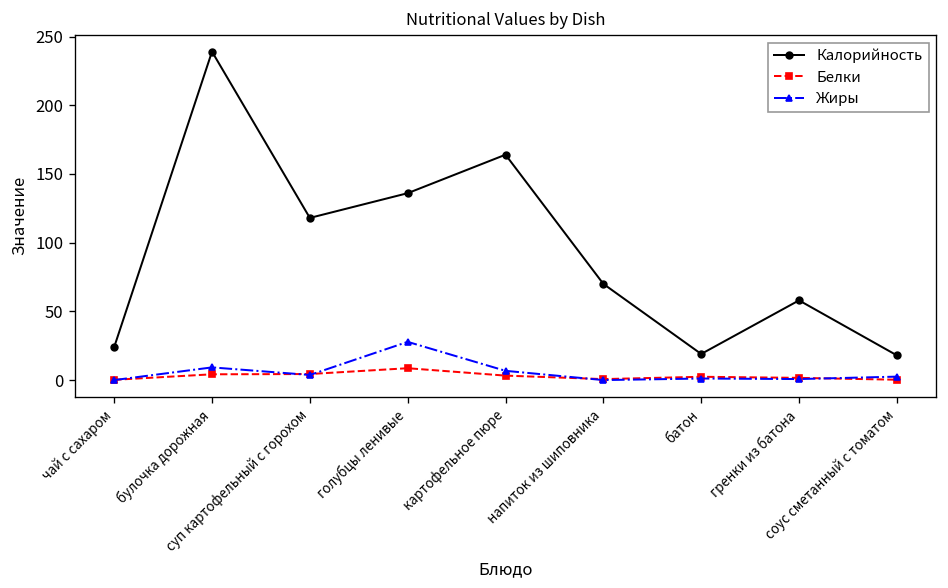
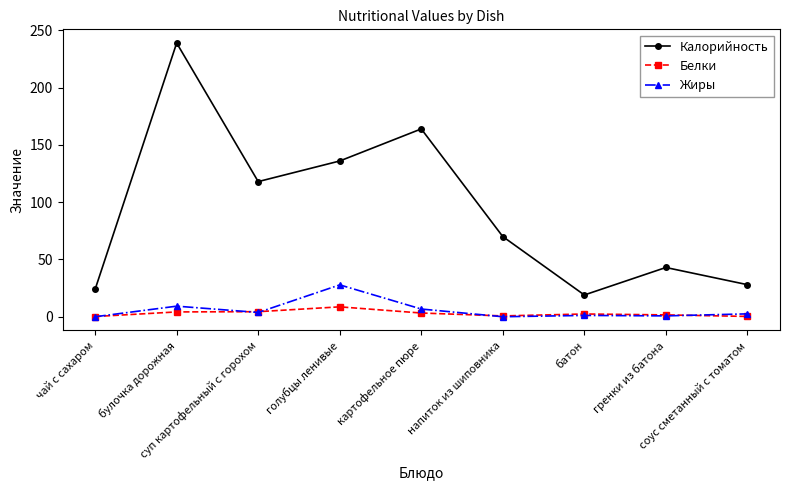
  {
    "Калорийность": {
      "чай с сахаром": 24,
      "булочка дорожная": 239,
      "суп картофельный с горохом": 118,
      "голубцы ленивые": 136,
      "картофельное пюре": 164,
      "напиток из шиповника": 70,
      "батон": 19,
-     "гренки из батона": 58,
-     "соус сметанный с томатом": 18
+     "гренки из батона": 43,
+     "соус сметанный с томатом": 28
    },
    "Белки": {
      "булочка дорожная": 4,
      "голубцы ленивые": 9,
      "картофельное пюре": 3
    },
    "Жиры": {
      "булочка дорожная": 9,
      "голубцы ленивые": 28,
      "картофельное пюре": 7
    }
  }
